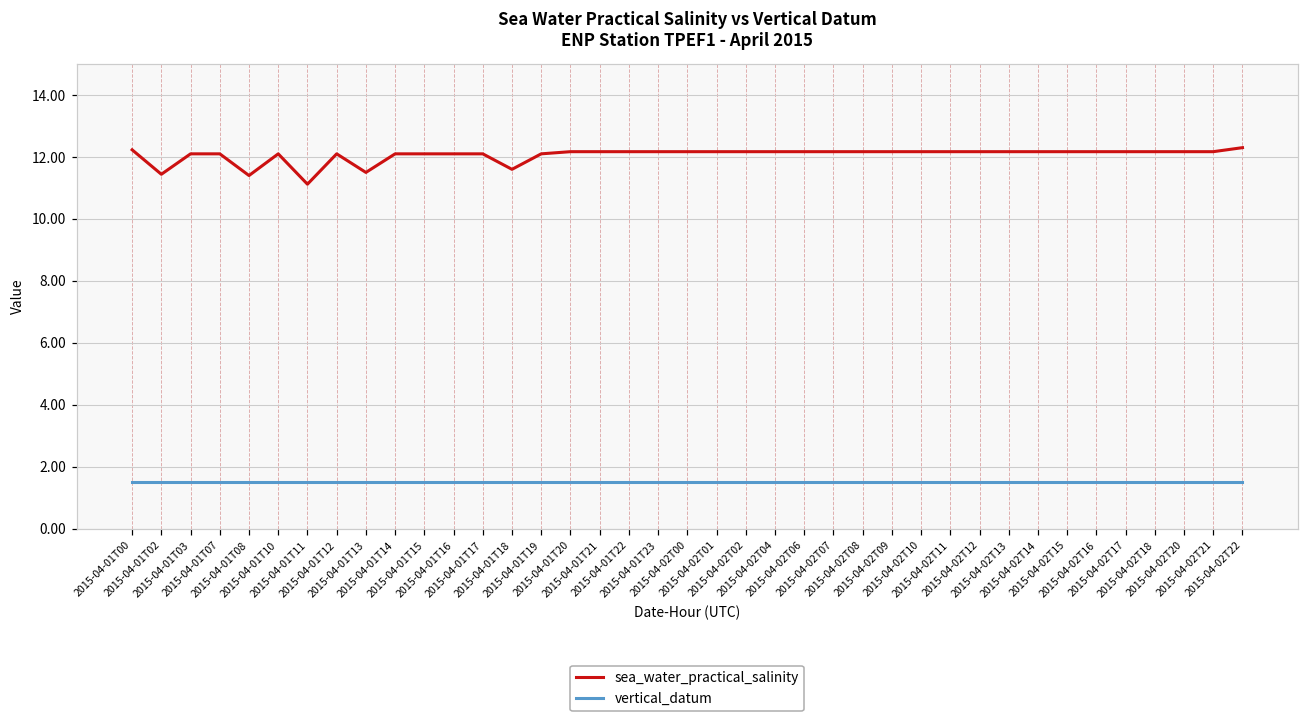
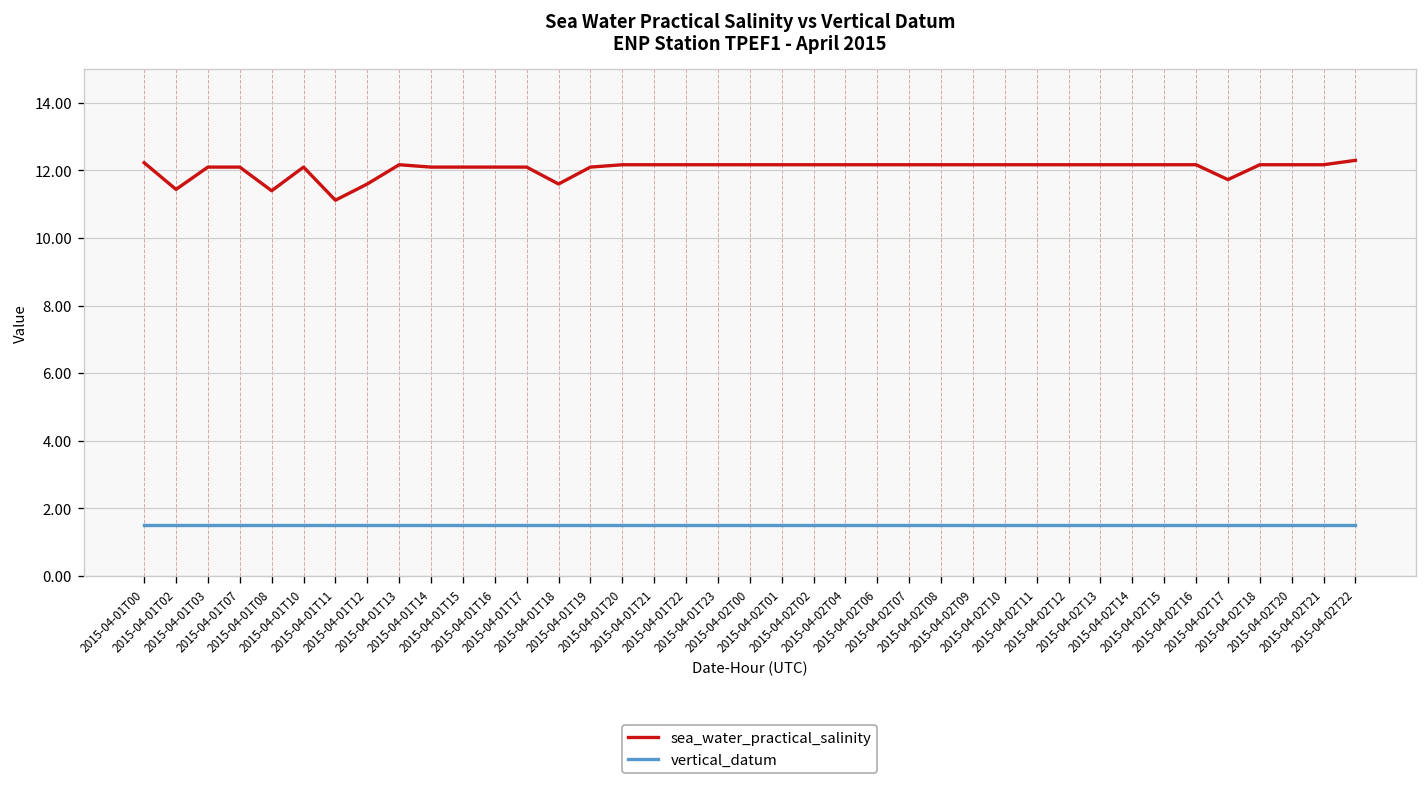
  {
    "sea_water_practical_salinity": {
      "2015-04-01T00": 12.2,
      "2015-04-01T02": 11.4,
      "2015-04-01T03": 12.1,
      "2015-04-01T07": 12.1,
      "2015-04-01T08": 11.4,
      "2015-04-01T10": 12.1,
      "2015-04-01T11": 11.1,
-     "2015-04-01T12": 12.1,
-     "2015-04-01T13": 11.5,
+     "2015-04-01T12": 11.6,
+     "2015-04-01T13": 12.2,
      "2015-04-01T14": 12.1,
      "2015-04-01T15": 12.1,
      "2015-04-01T16": 12.1,
      "2015-04-01T17": 12.1,
      "2015-04-01T18": 11.6,
      "2015-04-01T19": 12.1,
      "2015-04-01T20": 12.2,
      "2015-04-01T21": 12.2,
      "2015-04-01T22": 12.2,
      "2015-04-01T23": 12.2,
      "2015-04-02T00": 12.2,
      "2015-04-02T01": 12.2,
      "2015-04-02T02": 12.2,
      "2015-04-02T04": 12.2,
      "2015-04-02T06": 12.2,
      "2015-04-02T07": 12.2,
      "2015-04-02T08": 12.2,
      "2015-04-02T09": 12.2,
      "2015-04-02T10": 12.2,
      "2015-04-02T11": 12.2,
      "2015-04-02T12": 12.2,
      "2015-04-02T13": 12.2,
      "2015-04-02T14": 12.2,
      "2015-04-02T15": 12.2,
      "2015-04-02T16": 12.2,
-     "2015-04-02T17": 12.2,
+     "2015-04-02T17": 11.7,
      "2015-04-02T18": 12.2,
      "2015-04-02T20": 12.2,
      "2015-04-02T21": 12.2,
      "2015-04-02T22": 12.3
    },
    "vertical_datum": {
      "2015-04-01T00": 1.5,
      "2015-04-01T02": 1.5,
      "2015-04-01T03": 1.5,
      "2015-04-01T07": 1.5,
      "2015-04-01T08": 1.5,
      "2015-04-01T10": 1.5,
      "2015-04-01T11": 1.5,
      "2015-04-01T12": 1.5,
      "2015-04-01T13": 1.5,
      "2015-04-01T14": 1.5,
      "2015-04-01T15": 1.5,
      "2015-04-01T16": 1.5,
      "2015-04-01T17": 1.5,
      "2015-04-01T18": 1.5,
      "2015-04-01T19": 1.5,
      "2015-04-01T20": 1.5,
      "2015-04-01T21": 1.5,
      "2015-04-01T22": 1.5,
      "2015-04-01T23": 1.5,
      "2015-04-02T00": 1.5,
      "2015-04-02T01": 1.5,
      "2015-04-02T02": 1.5,
      "2015-04-02T04": 1.5,
      "2015-04-02T06": 1.5,
      "2015-04-02T07": 1.5,
      "2015-04-02T08": 1.5,
      "2015-04-02T09": 1.5,
      "2015-04-02T10": 1.5,
      "2015-04-02T11": 1.5,
      "2015-04-02T12": 1.5,
      "2015-04-02T13": 1.5,
      "2015-04-02T14": 1.5,
      "2015-04-02T15": 1.5,
      "2015-04-02T16": 1.5,
      "2015-04-02T17": 1.5,
      "2015-04-02T18": 1.5,
      "2015-04-02T20": 1.5,
      "2015-04-02T21": 1.5,
      "2015-04-02T22": 1.5
    }
  }
